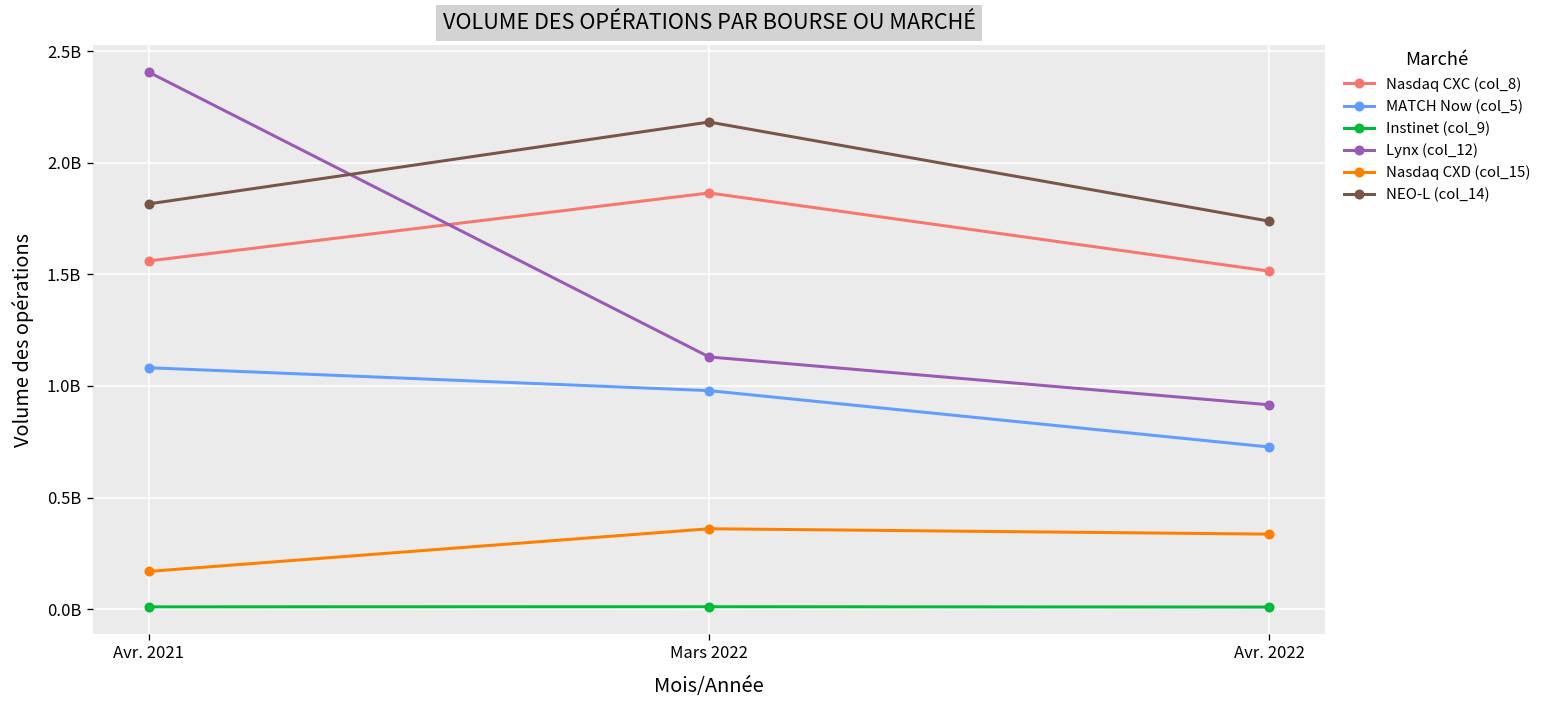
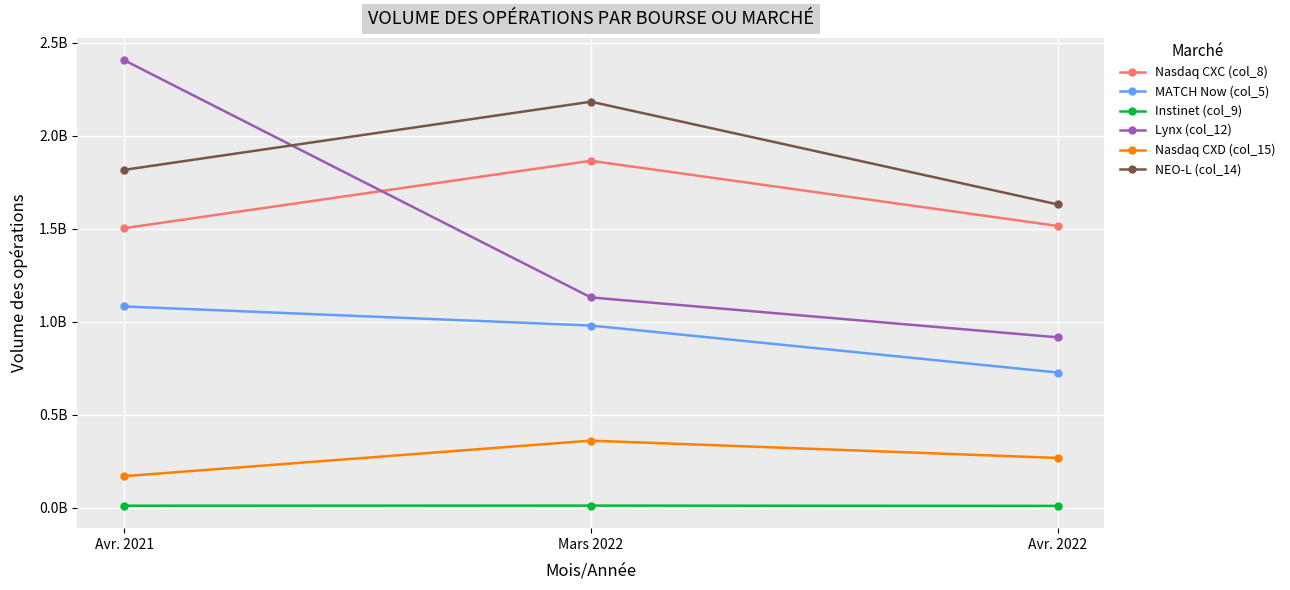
  {
    "Nasdaq CXC (col_8)": {
-     "Avr. 2021": 1560000000,
+     "Avr. 2021": 1500000000,
      "Mars 2022": 1860000000,
      "Avr. 2022": 1510000000
    },
    "MATCH Now (col_5)": {
      "Avr. 2021": 1080000000,
      "Mars 2022": 980000000,
      "Avr. 2022": 730000000
    },
    "Instinet (col_9)": {
      "Avr. 2021": 10000000,
      "Mars 2022": 10000000,
      "Avr. 2022": 10000000
    },
    "Lynx (col_12)": {
      "Avr. 2021": 2410000000,
      "Mars 2022": 1130000000,
      "Avr. 2022": 920000000
    },
    "Nasdaq CXD (col_15)": {
      "Avr. 2021": 170000000,
      "Mars 2022": 360000000,
-     "Avr. 2022": 340000000
+     "Avr. 2022": 270000000
    },
    "NEO-L (col_14)": {
      "Avr. 2021": 1820000000,
      "Mars 2022": 2180000000,
-     "Avr. 2022": 1740000000
+     "Avr. 2022": 1630000000
    }
  }
